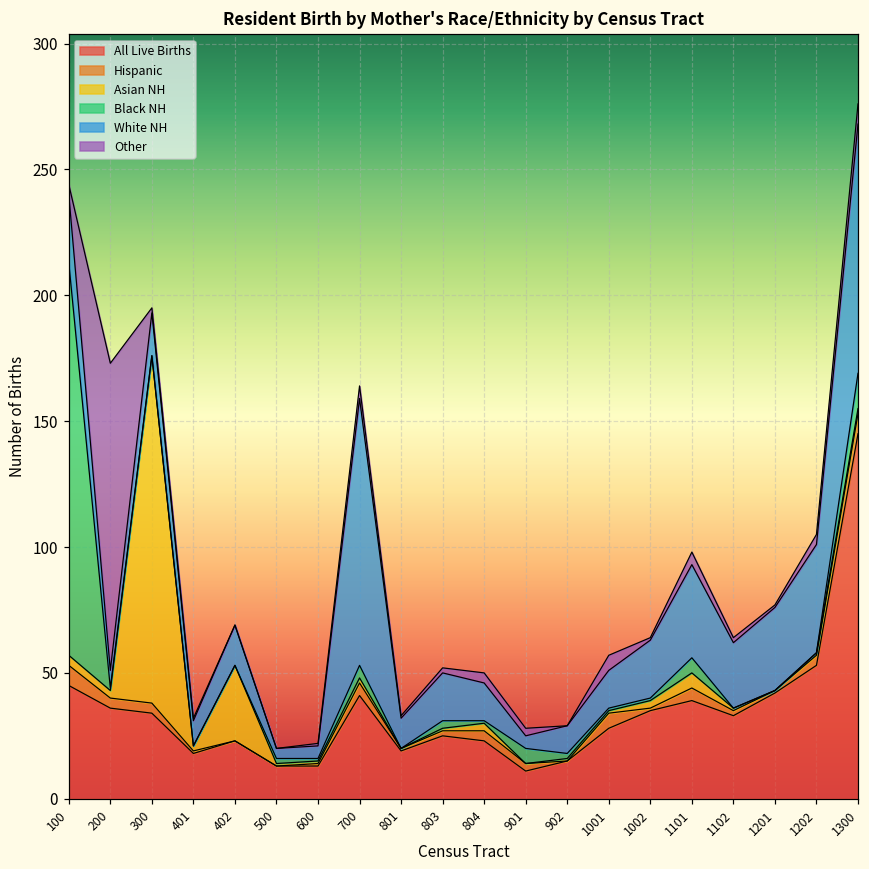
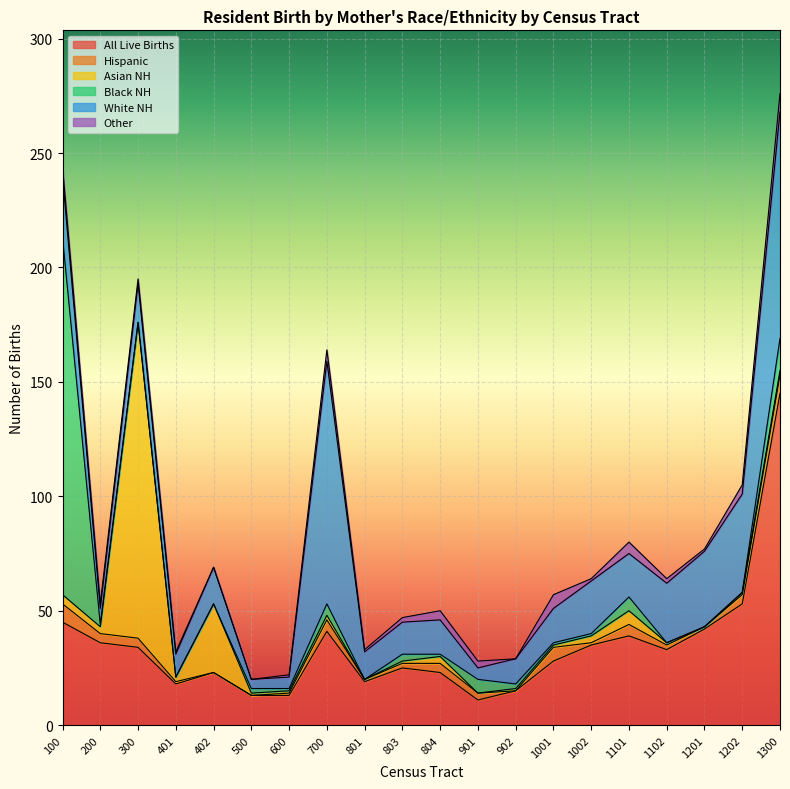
  {
    "Asian NH": {
      "100": 4,
      "700": 2,
      "1101": 6,
      "1300": 2
    },
    "Black NH": {
      "100": 156,
      "500": 2,
      "700": 5,
      "803": 3,
      "901": 6,
      "902": 2,
      "1101": 6,
      "1300": 14
    },
    "White NH": {
      "100": 27,
      "200": 7,
      "300": 17,
      "700": 106,
-     "803": 19,
+     "803": 14,
      "804": 15,
      "901": 5,
      "1001": 15,
-     "1101": 37,
+     "1101": 19,
      "1102": 26,
      "1202": 43,
      "1300": 99
    },
    "Other": {
      "100": 4,
-     "200": 122,
+     "200": 2,
      "300": 2,
      "700": 5,
      "803": 2,
      "804": 4,
      "901": 3,
      "1001": 6,
      "1101": 5,
      "1102": 2,
      "1202": 4,
      "1300": 8
    }
  }
